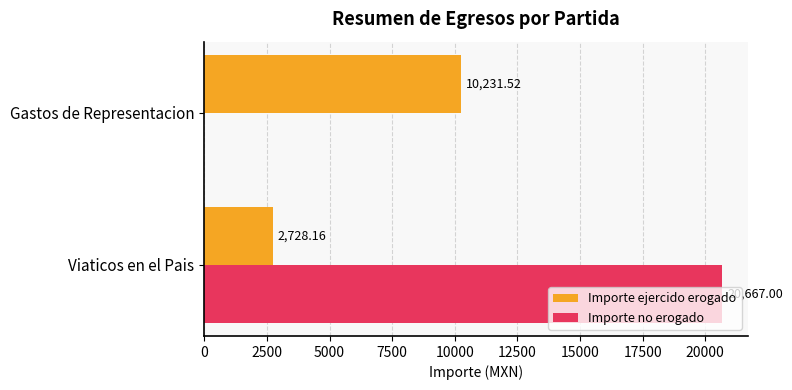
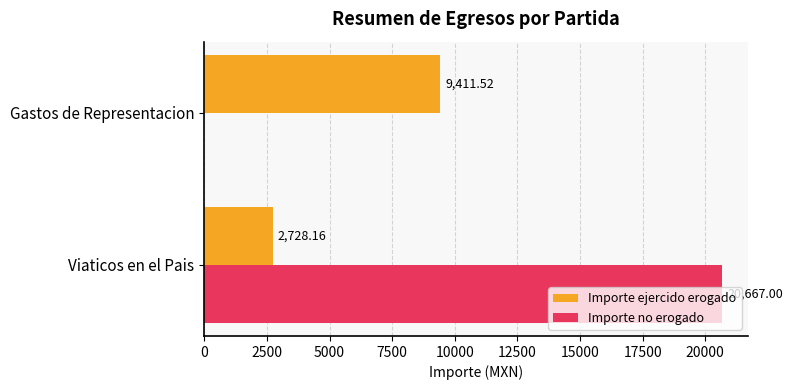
  {
    "Importe ejercido erogado": {
-     "Gastos de Representacion": "10,231.52",
+     "Gastos de Representacion": "9,411.52",
      "Viaticos en el Pais": "2,728.16"
    },
    "Importe no erogado": {
      "Gastos de Representacion": "0"
    }
  }
